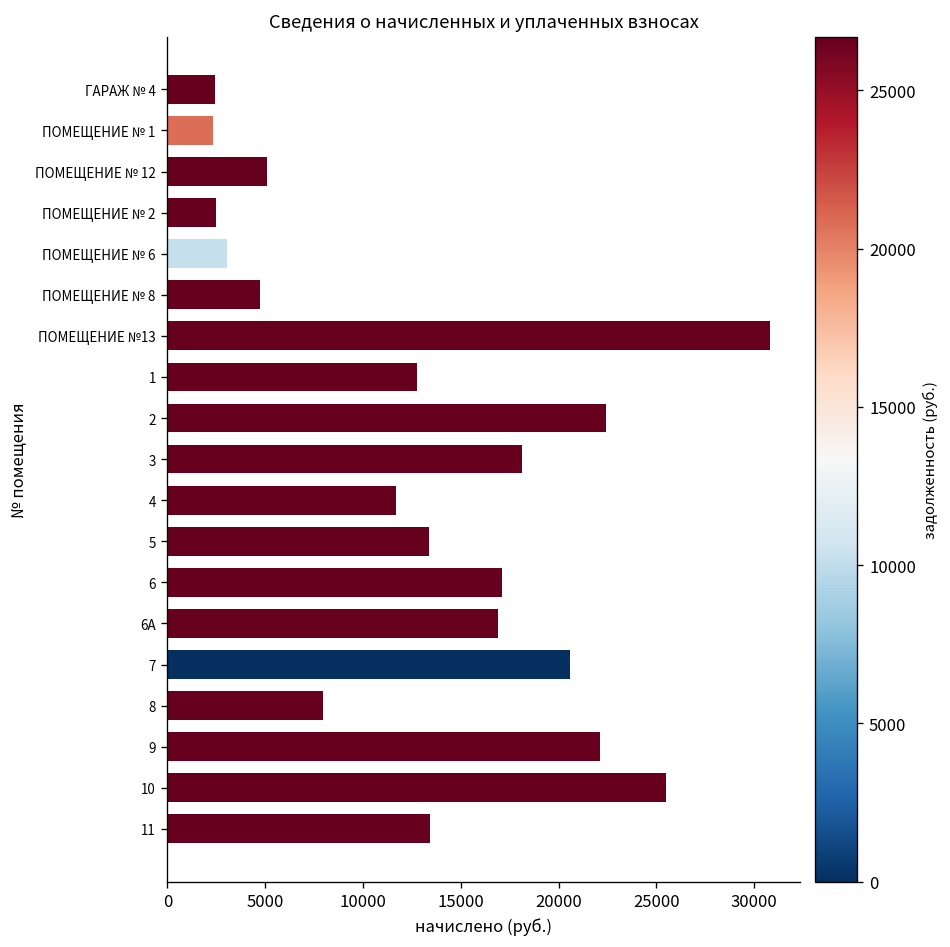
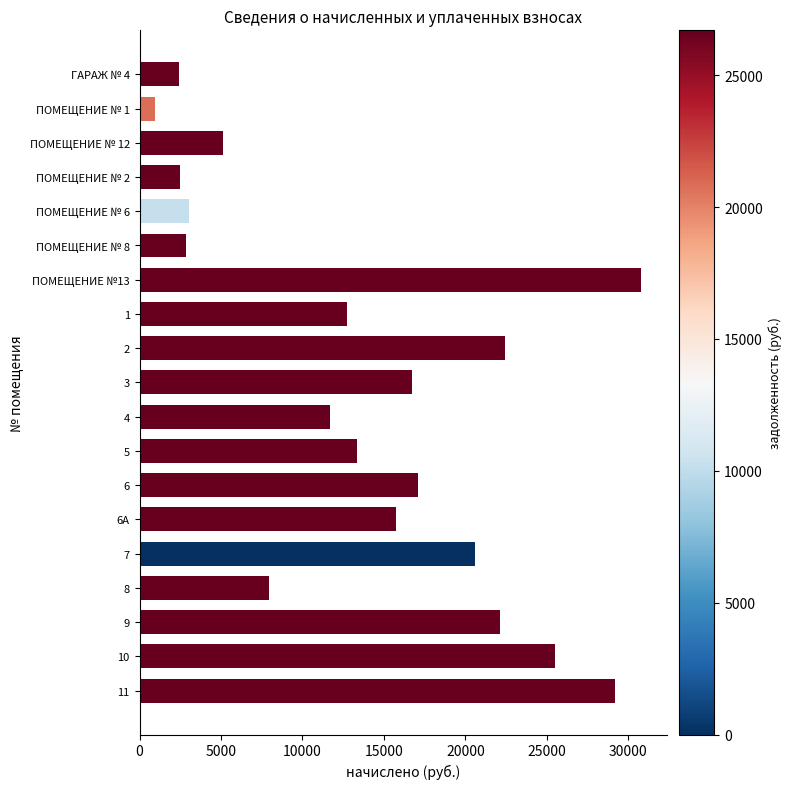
  {
    "ГАРАЖ № 4": 2500,
-   "ПОМЕЩЕНИЕ № 1": 2300,
+   "ПОМЕЩЕНИЕ № 1": 1000,
    "ПОМЕЩЕНИЕ № 12": 5100,
    "ПОМЕЩЕНИЕ № 2": 2500,
    "ПОМЕЩЕНИЕ № 6": 3000,
-   "ПОМЕЩЕНИЕ № 8": 4800,
+   "ПОМЕЩЕНИЕ № 8": 2800,
    "ПОМЕЩЕНИЕ №13": 30800,
    "1": 12700,
    "2": 22400,
-   "3": 18100,
+   "3": 16700,
    "4": 11700,
    "5": 13400,
    "6": 17100,
-   "6А": 16900,
+   "6А": 15800,
    "7": 20600,
    "8": 7900,
    "9": 22100,
    "10": 25500,
-   "11": 13400
+   "11": 29200
  }
